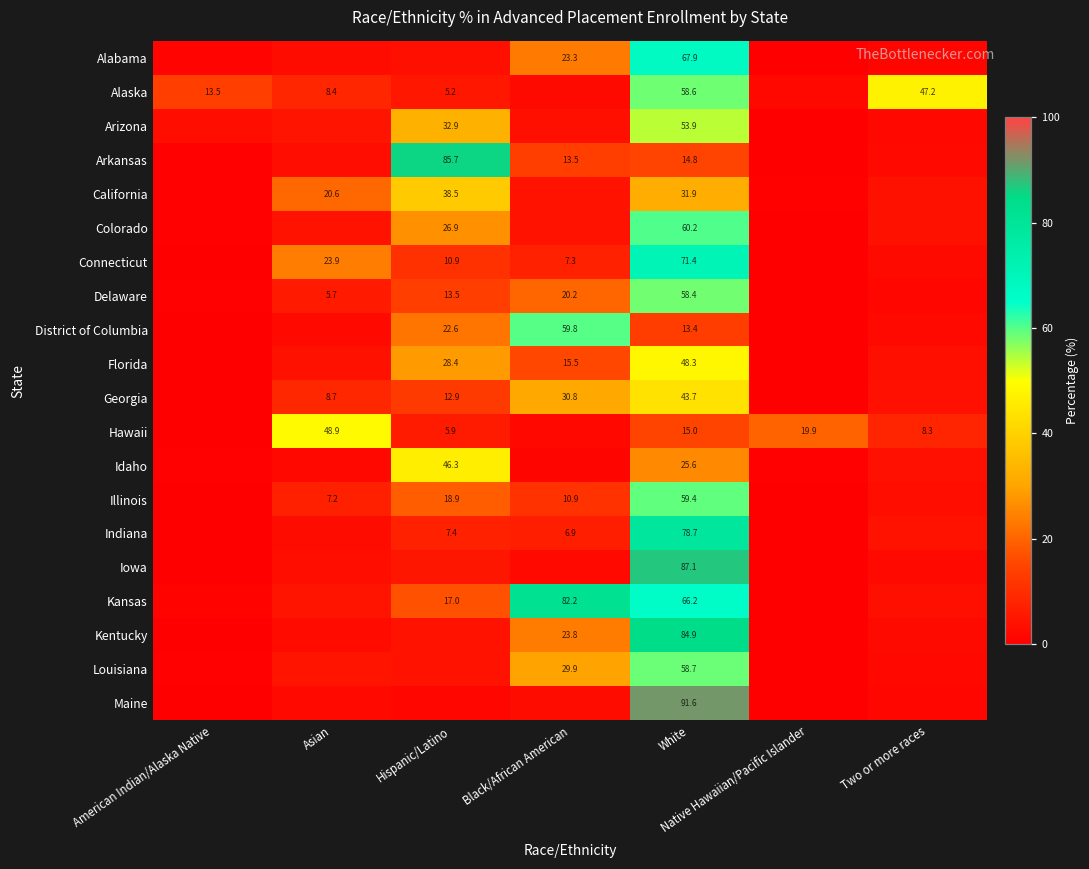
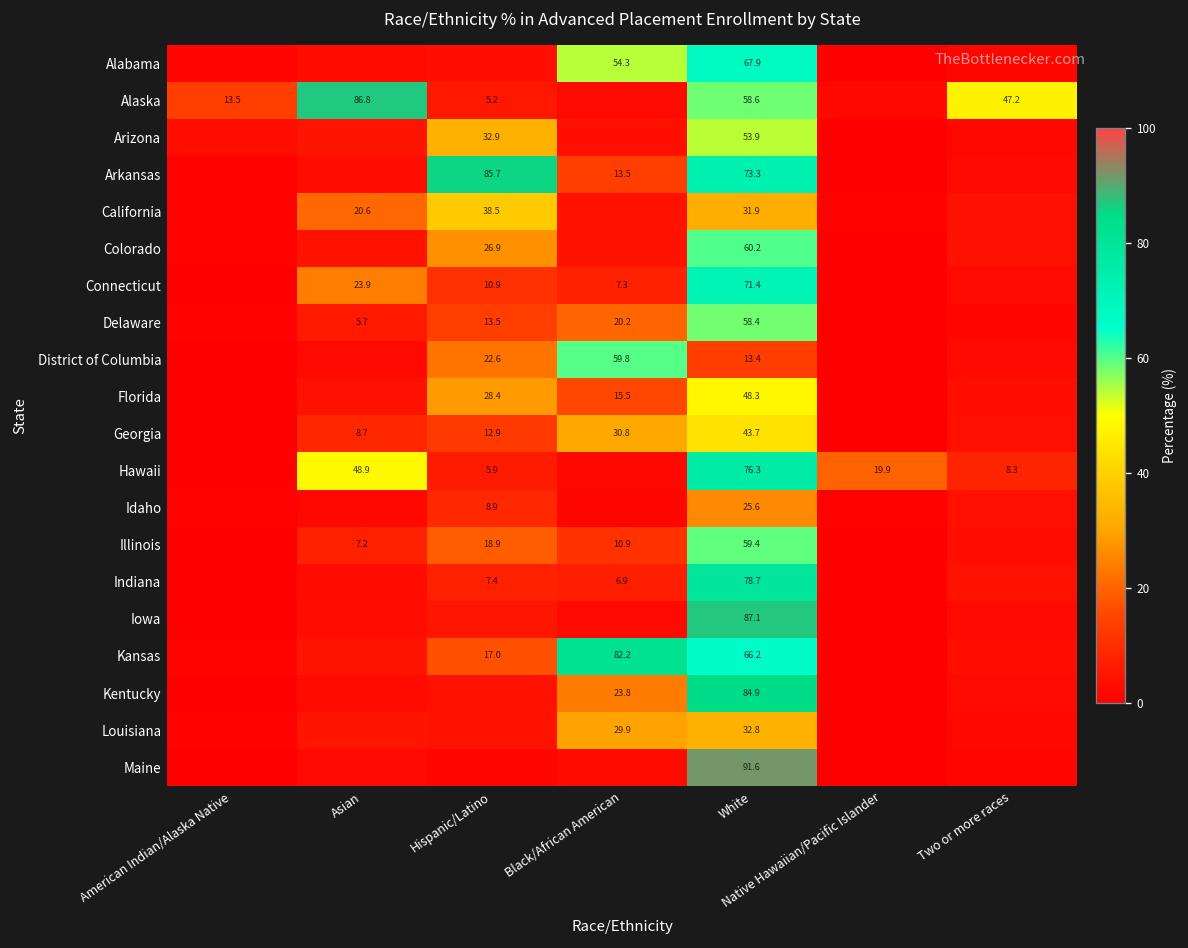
  {
    "Alabama": {
-     "Black/African American": 23.3,
+     "Black/African American": 54.3,
      "White": 67.9
    },
    "Alaska": {
      "American Indian/Alaska Native": 13.5,
-     "Asian": 8.4,
+     "Asian": 86.8,
      "Hispanic/Latino": 5.2,
      "White": 58.6,
      "Two or more races": 47.2
    },
    "Arizona": {
      "Hispanic/Latino": 32.9,
      "White": 53.9
    },
    "Arkansas": {
      "Hispanic/Latino": 85.7,
      "Black/African American": 13.5,
-     "White": 14.8
+     "White": 73.3
    },
    "California": {
      "Asian": 20.6,
      "Hispanic/Latino": 38.5,
      "White": 31.9
    },
    "Colorado": {
      "Hispanic/Latino": 26.9,
      "White": 60.2
    },
    "Connecticut": {
      "Asian": 23.9,
      "Hispanic/Latino": 10.9,
      "Black/African American": 7.3,
      "White": 71.4
    },
    "Delaware": {
      "Asian": 5.7,
      "Hispanic/Latino": 13.5,
      "Black/African American": 20.2,
      "White": 58.4
    },
    "District of Columbia": {
      "Hispanic/Latino": 22.6,
      "Black/African American": 59.8,
      "White": 13.4
    },
    "Florida": {
      "Hispanic/Latino": 28.4,
      "Black/African American": 15.5,
      "White": 48.3
    },
    "Georgia": {
      "Asian": 8.7,
      "Hispanic/Latino": 12.9,
      "Black/African American": 30.8,
      "White": 43.7
    },
    "Hawaii": {
      "Asian": 48.9,
      "Hispanic/Latino": 5.9,
-     "White": 15.0,
+     "White": 76.3,
      "Native Hawaiian/Pacific Islander": 19.9,
      "Two or more races": 8.3
    },
    "Idaho": {
-     "Hispanic/Latino": 46.3,
+     "Hispanic/Latino": 8.9,
      "White": 25.6
    },
    "Illinois": {
      "Asian": 7.2,
      "Hispanic/Latino": 18.9,
      "Black/African American": 10.9,
      "White": 59.4
    },
    "Indiana": {
      "Hispanic/Latino": 7.4,
      "Black/African American": 6.9,
      "White": 78.7
    },
    "Iowa": {
      "White": 87.1
    },
    "Kansas": {
      "Hispanic/Latino": 17.0,
      "Black/African American": 82.2,
      "White": 66.2
    },
    "Kentucky": {
      "Black/African American": 23.8,
      "White": 84.9
    },
    "Louisiana": {
      "Black/African American": 29.9,
-     "White": 58.7
+     "White": 32.8
    },
    "Maine": {
      "White": 91.6
    }
  }
